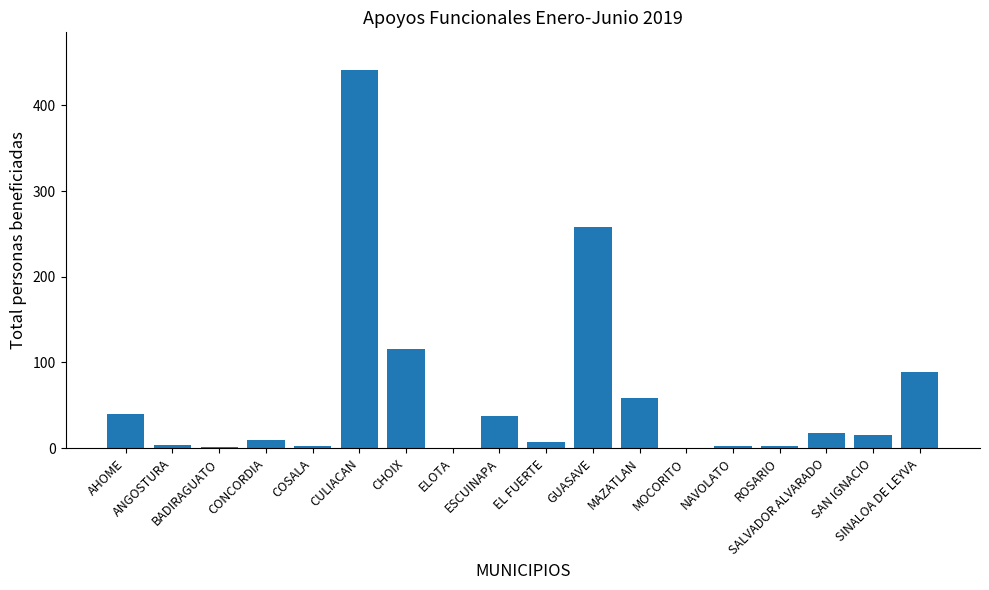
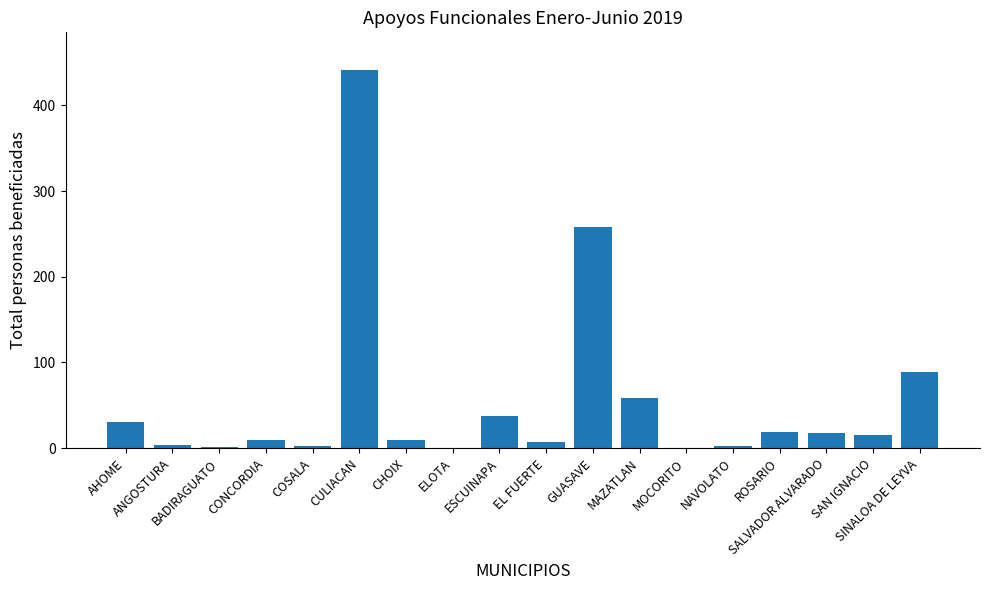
  {
-   "AHOME": 40,
+   "AHOME": 30,
    "ANGOSTURA": 0,
    "CONCORDIA": 10,
    "COSALA": 0,
    "CULIACAN": 440,
-   "CHOIX": 120,
+   "CHOIX": 10,
    "ELOTA": 0,
    "ESCUINAPA": 40,
    "EL FUERTE": 10,
    "GUASAVE": 260,
    "MAZATLAN": 60,
    "MOCORITO": 0,
    "NAVOLATO": 0,
-   "ROSARIO": 0,
+   "ROSARIO": 20,
    "SALVADOR ALVARADO": 20,
    "SAN IGNACIO": 20,
    "SINALOA DE LEYVA": 90
  }
